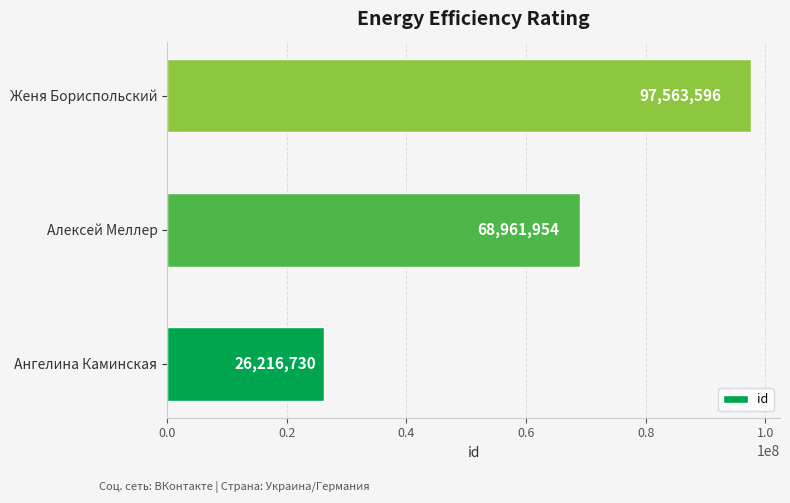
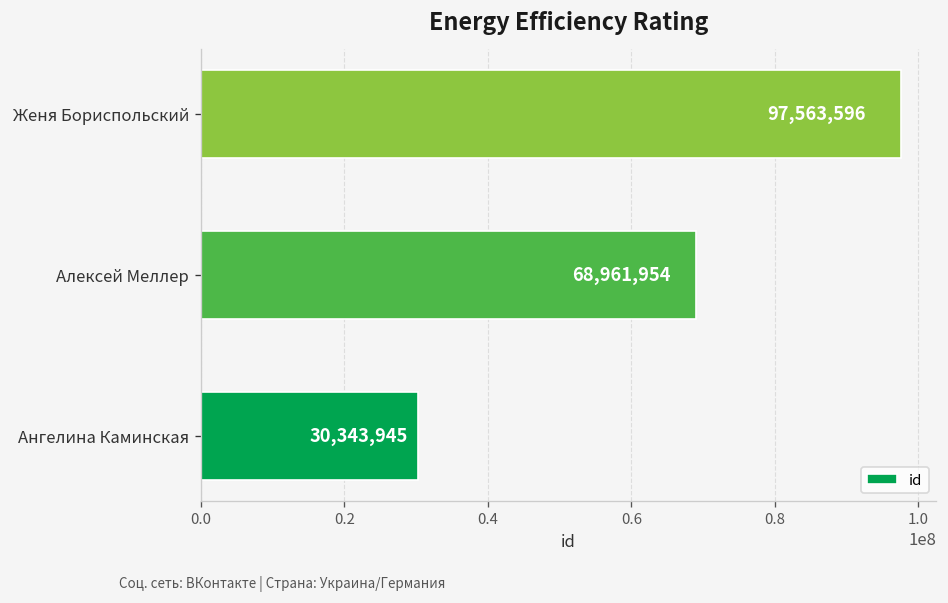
  {
    "Женя Бориспольский": "97,563,596",
    "Алексей Меллер": "68,961,954",
-   "Ангелина Каминская": "26,216,730"
+   "Ангелина Каминская": "30,343,945"
  }
